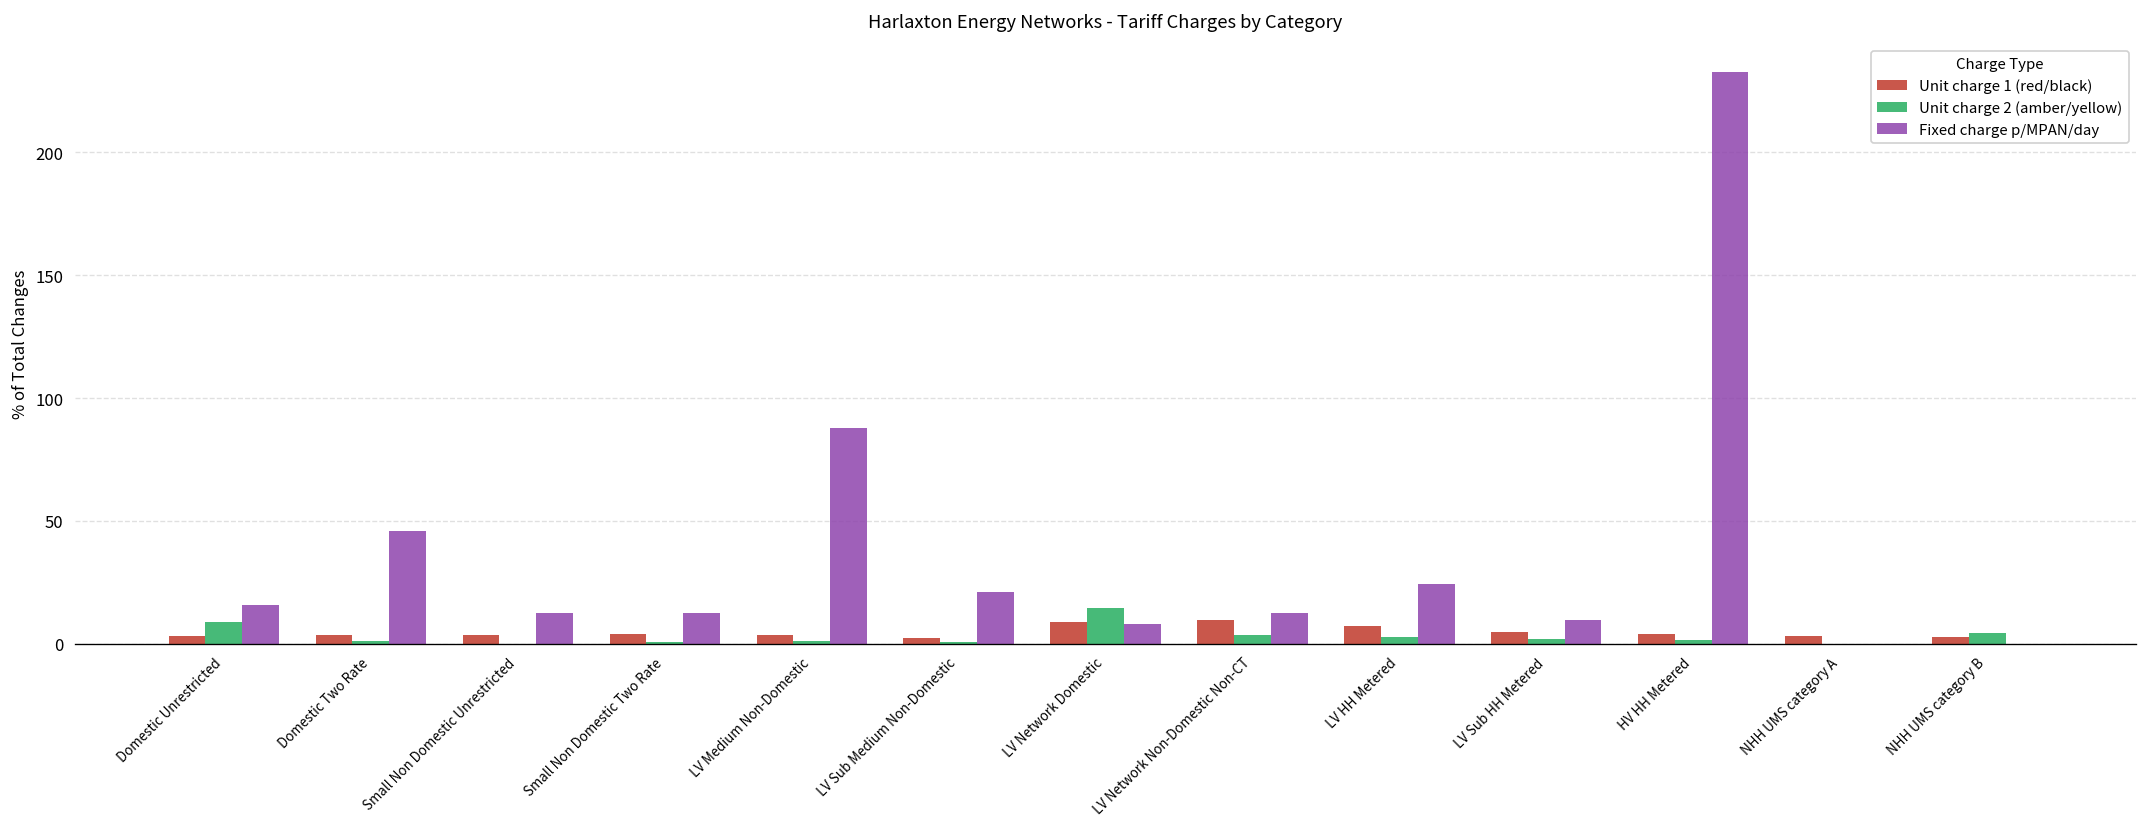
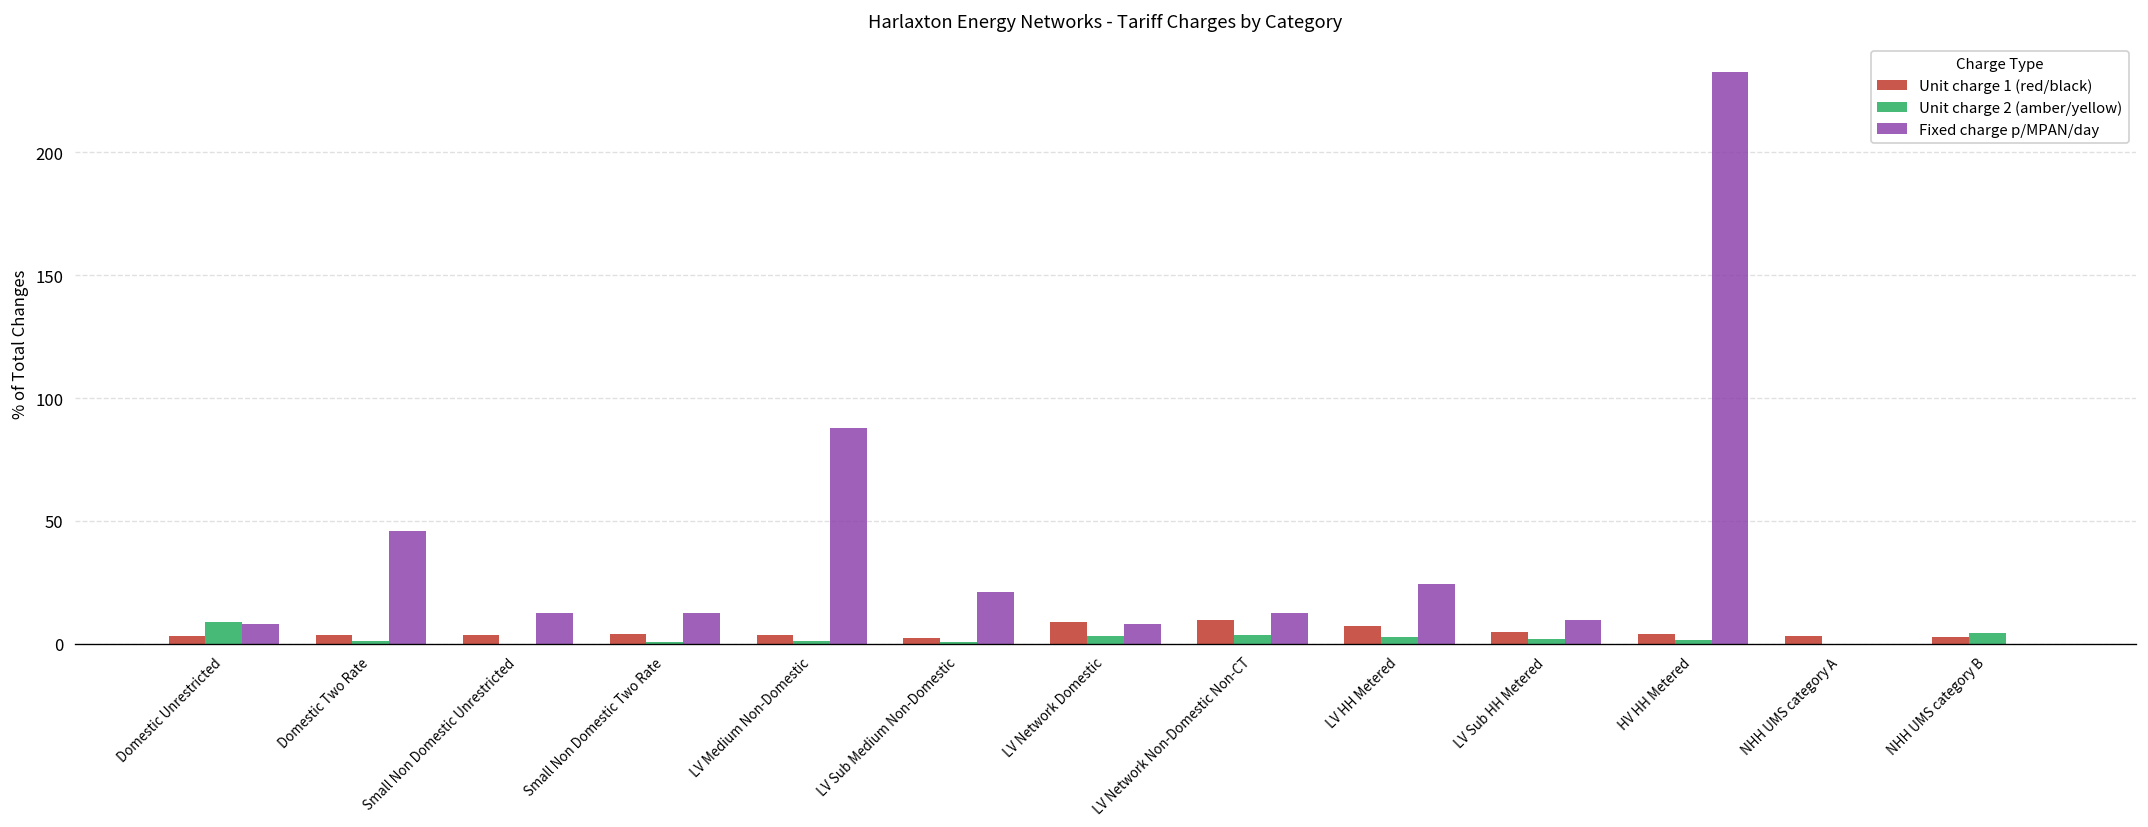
  {
    "Unit charge 1 (red/black)": {
      "Domestic Unrestricted": 3,
      "Domestic Two Rate": 4,
      "Small Non Domestic Unrestricted": 3,
      "Small Non Domestic Two Rate": 4,
      "LV Medium Non-Domestic": 4,
      "LV Sub Medium Non-Domestic": 2,
      "LV Network Domestic": 9,
      "LV Network Non-Domestic Non-CT": 10,
      "LV HH Metered": 7,
      "LV Sub HH Metered": 5,
      "HV HH Metered": 4,
      "NHH UMS category A": 3,
      "NHH UMS category B": 3
    },
    "Unit charge 2 (amber/yellow)": {
      "Domestic Unrestricted": 9,
      "Small Non Domestic Unrestricted": 0,
-     "LV Network Domestic": 15,
+     "LV Network Domestic": 3,
      "LV Network Non-Domestic Non-CT": 4,
      "LV HH Metered": 3,
      "LV Sub HH Metered": 2,
      "HV HH Metered": 1,
      "NHH UMS category A": 0,
      "NHH UMS category B": 5
    },
    "Fixed charge p/MPAN/day": {
-     "Domestic Unrestricted": 16,
+     "Domestic Unrestricted": 8,
      "Domestic Two Rate": 46,
      "Small Non Domestic Unrestricted": 13,
      "Small Non Domestic Two Rate": 13,
      "LV Medium Non-Domestic": 88,
      "LV Sub Medium Non-Domestic": 21,
      "LV Network Domestic": 8,
      "LV Network Non-Domestic Non-CT": 13,
      "LV HH Metered": 24,
      "LV Sub HH Metered": 10,
      "HV HH Metered": 233,
      "NHH UMS category A": 0,
      "NHH UMS category B": 0
    }
  }
